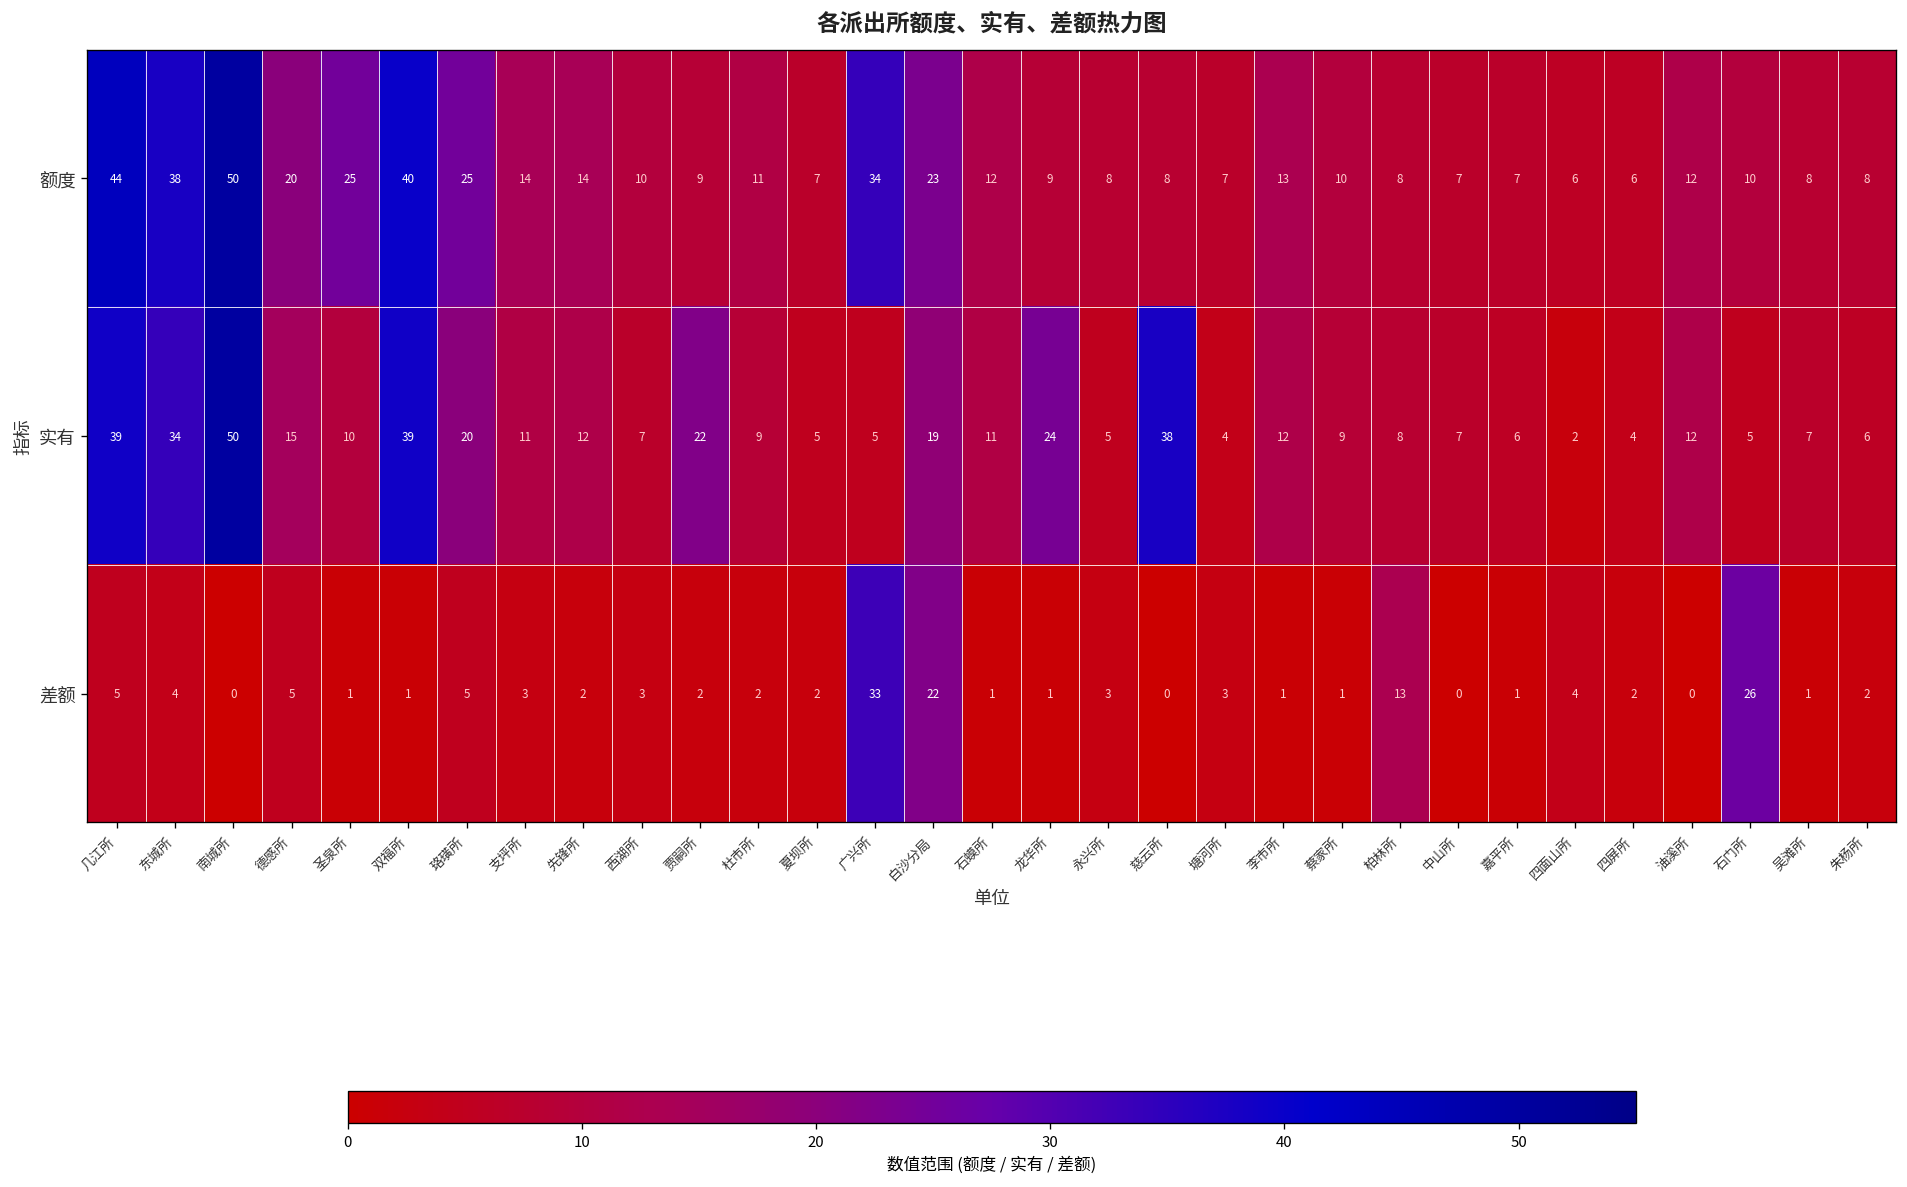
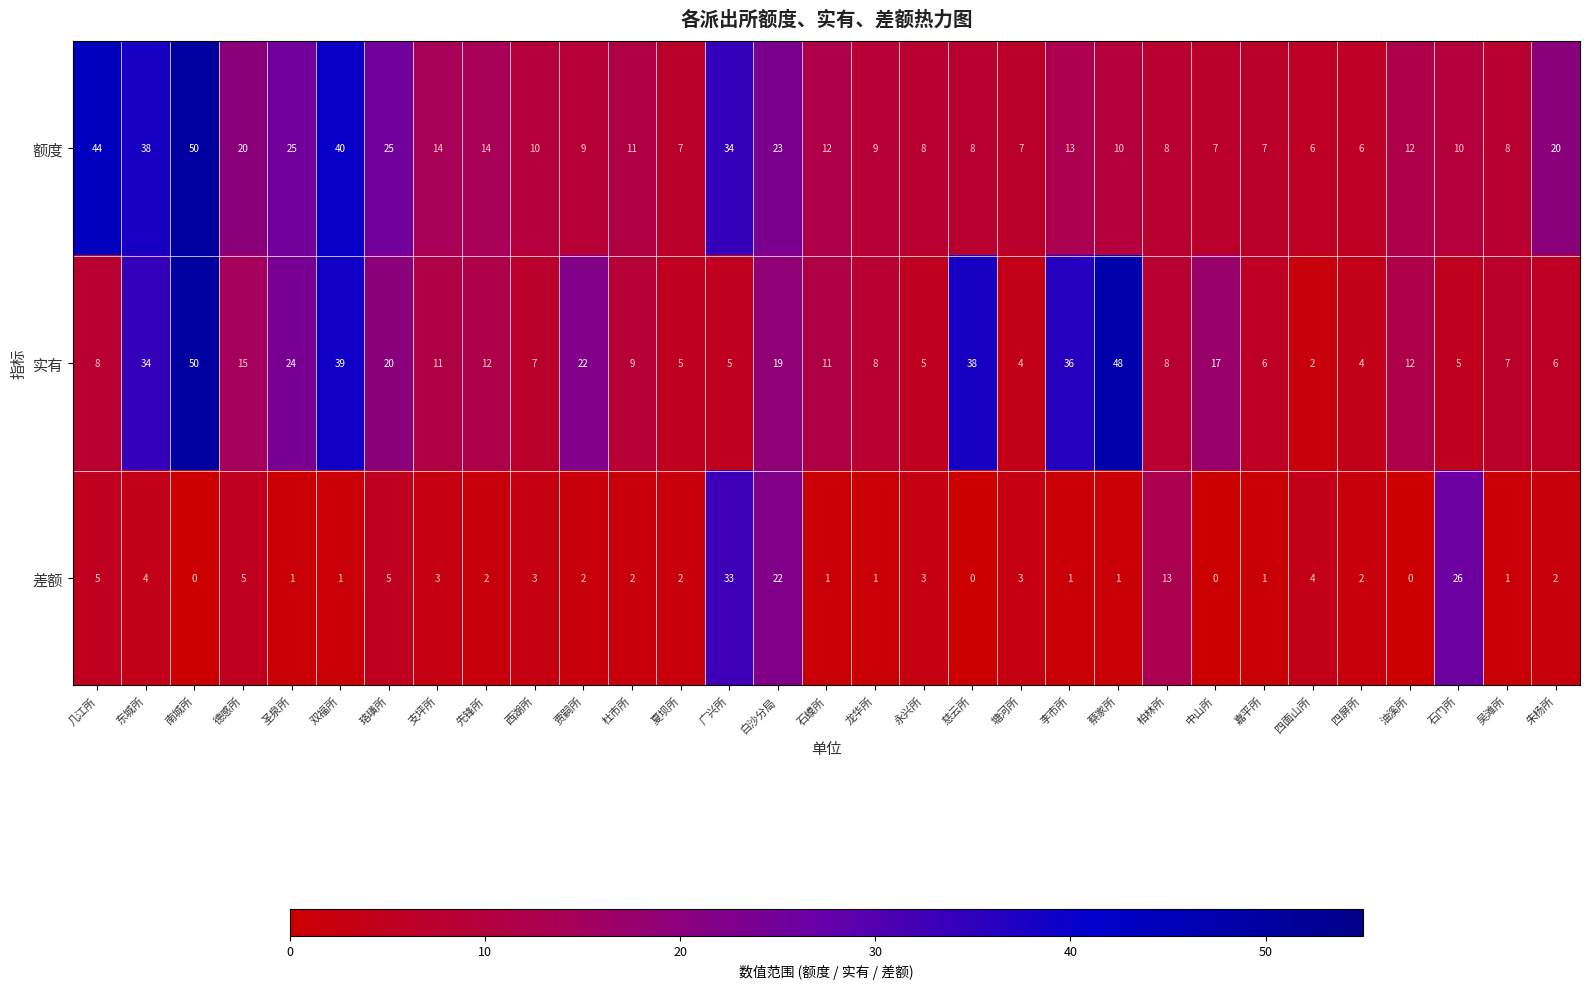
  {
    "额度": {
      "几江所": 44,
      "东城所": 38,
      "南城所": 50,
      "德感所": 20,
      "圣泉所": 25,
      "双福所": 40,
      "珞璜所": 25,
      "支坪所": 14,
      "先锋所": 14,
      "西湖所": 10,
      "贾嗣所": 9,
      "杜市所": 11,
      "夏坝所": 7,
      "广兴所": 34,
      "白沙分局": 23,
      "石蟆所": 12,
      "龙华所": 9,
      "永兴所": 8,
      "慈云所": 8,
      "塘河所": 7,
      "李市所": 13,
      "蔡家所": 10,
      "柏林所": 8,
      "中山所": 7,
      "嘉平所": 7,
      "四面山所": 6,
      "四屏所": 6,
      "油溪所": 12,
      "石门所": 10,
      "吴滩所": 8,
-     "朱杨所": 8
+     "朱杨所": 20
    },
    "实有": {
-     "几江所": 39,
+     "几江所": 8,
      "东城所": 34,
      "南城所": 50,
      "德感所": 15,
-     "圣泉所": 10,
+     "圣泉所": 24,
      "双福所": 39,
      "珞璜所": 20,
      "支坪所": 11,
      "先锋所": 12,
      "西湖所": 7,
      "贾嗣所": 22,
      "杜市所": 9,
      "夏坝所": 5,
      "广兴所": 5,
      "白沙分局": 19,
      "石蟆所": 11,
-     "龙华所": 24,
+     "龙华所": 8,
      "永兴所": 5,
      "慈云所": 38,
      "塘河所": 4,
-     "李市所": 12,
-     "蔡家所": 9,
+     "李市所": 36,
+     "蔡家所": 48,
      "柏林所": 8,
-     "中山所": 7,
+     "中山所": 17,
      "嘉平所": 6,
      "四面山所": 2,
      "四屏所": 4,
      "油溪所": 12,
      "石门所": 5,
      "吴滩所": 7,
      "朱杨所": 6
    },
    "差额": {
      "几江所": 5,
      "东城所": 4,
      "南城所": 0,
      "德感所": 5,
      "圣泉所": 1,
      "双福所": 1,
      "珞璜所": 5,
      "支坪所": 3,
      "先锋所": 2,
      "西湖所": 3,
      "贾嗣所": 2,
      "杜市所": 2,
      "夏坝所": 2,
      "广兴所": 33,
      "白沙分局": 22,
      "石蟆所": 1,
      "龙华所": 1,
      "永兴所": 3,
      "慈云所": 0,
      "塘河所": 3,
      "李市所": 1,
      "蔡家所": 1,
      "柏林所": 13,
      "中山所": 0,
      "嘉平所": 1,
      "四面山所": 4,
      "四屏所": 2,
      "油溪所": 0,
      "石门所": 26,
      "吴滩所": 1,
      "朱杨所": 2
    }
  }
